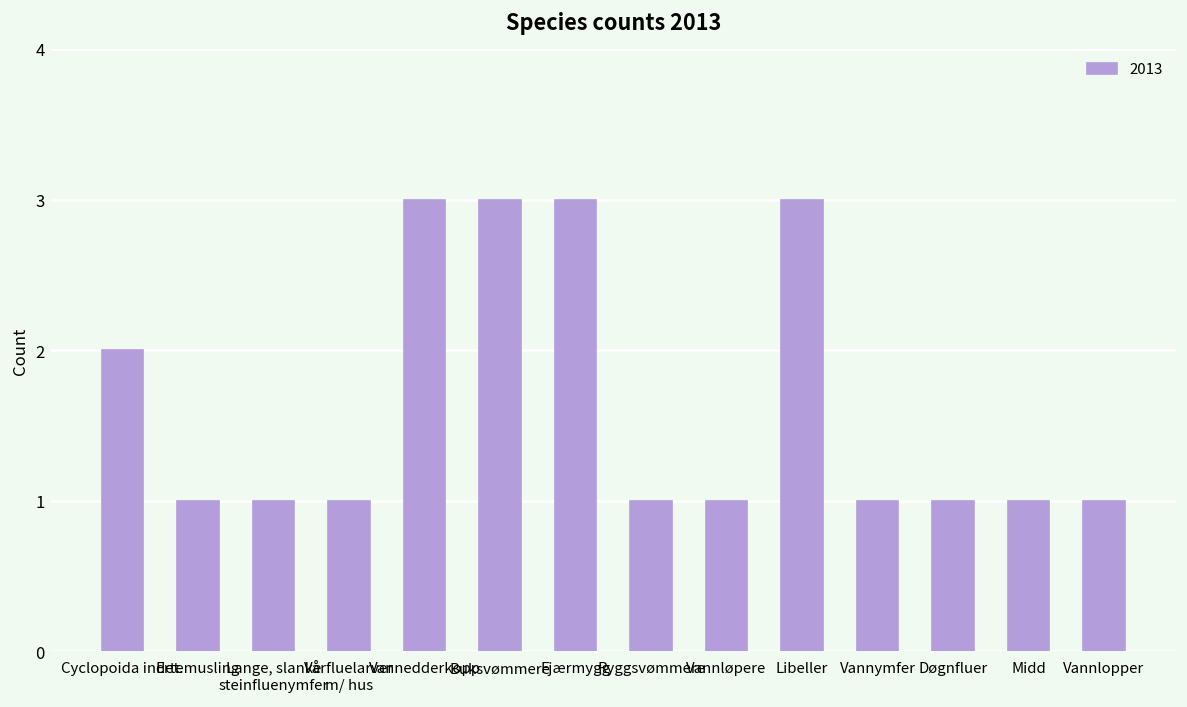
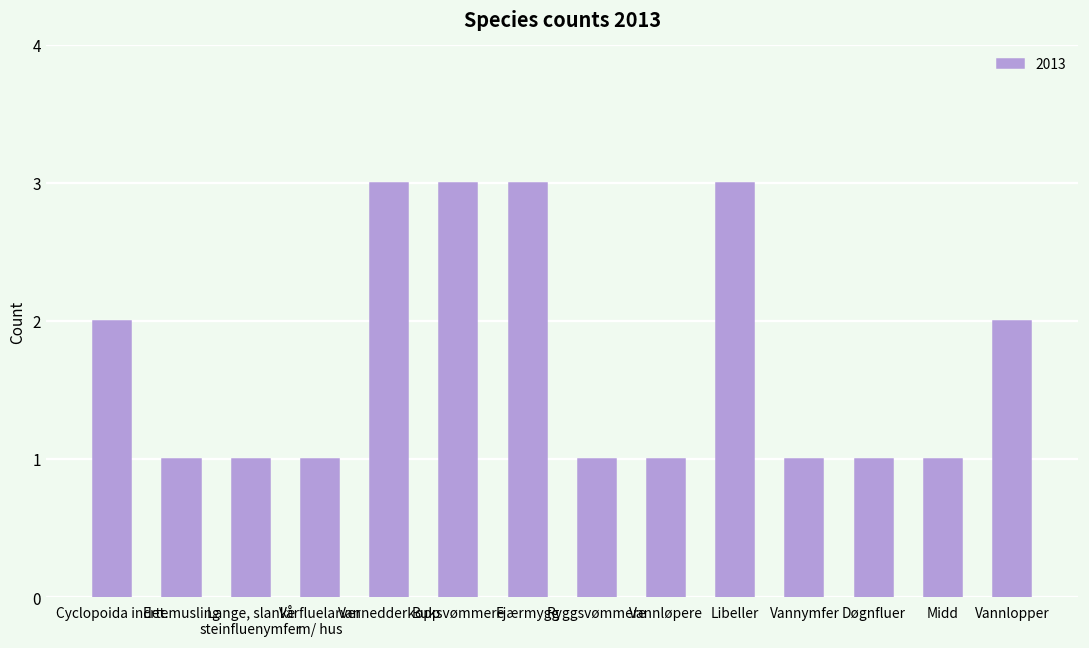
  {
    "Libeller": 3,
    "Vannymfer": 1,
    "Døgnfluer": 1,
    "Midd": 1,
-   "Vannlopper": 1
+   "Vannlopper": 2
  }
